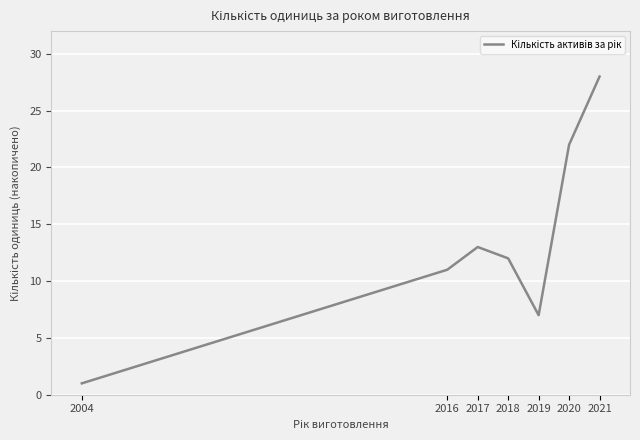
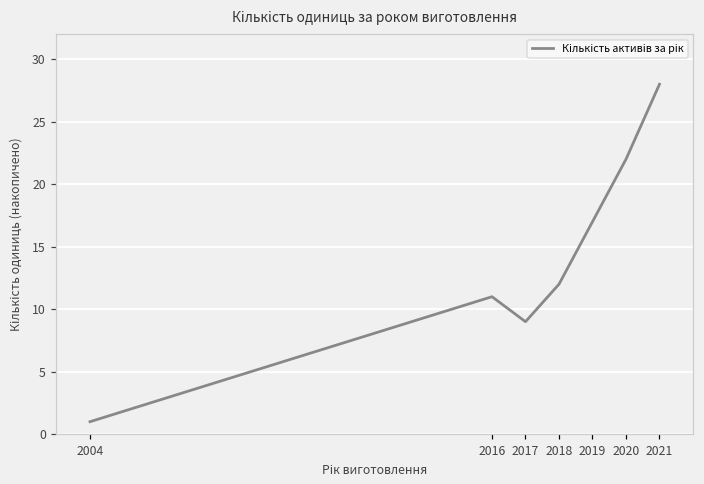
  {
    "2004": 1,
    "2016": 11,
-   "2017": 13,
+   "2017": 9,
    "2018": 12,
-   "2019": 7,
+   "2019": 17,
    "2020": 22,
    "2021": 28
  }
